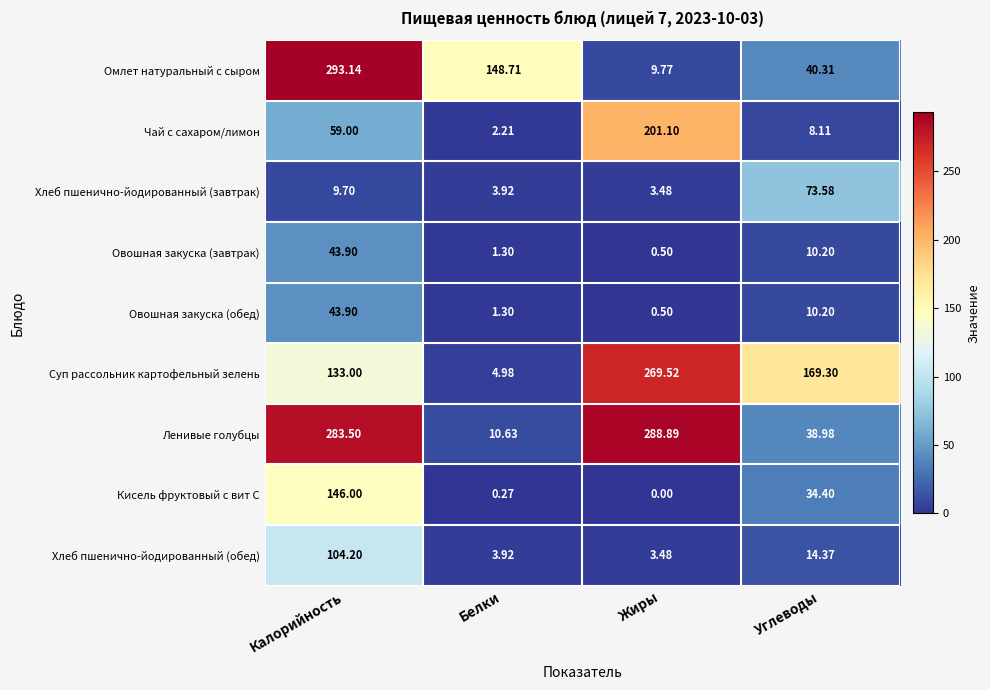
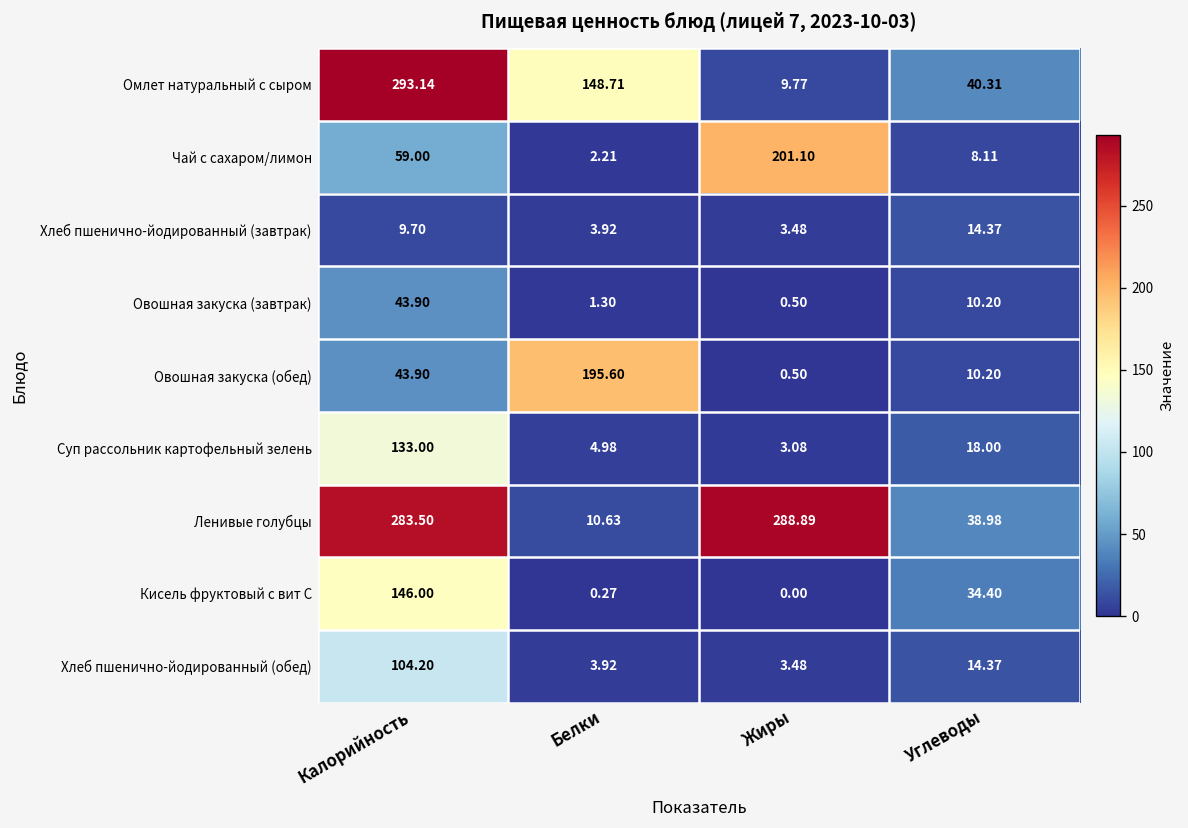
  {
    "Омлет натуральный с сыром": {
      "Калорийность": 293.14,
      "Белки": 148.71,
      "Жиры": 9.77,
      "Углеводы": 40.31
    },
    "Чай с сахаром/лимон": {
      "Калорийность": 59.00,
      "Белки": 2.21,
      "Жиры": 201.10,
      "Углеводы": 8.11
    },
    "Хлеб пшенично-йодированный (завтрак)": {
      "Калорийность": 9.70,
      "Белки": 3.92,
      "Жиры": 3.48,
-     "Углеводы": 73.58
+     "Углеводы": 14.37
    },
    "Овошная закуска (завтрак)": {
      "Калорийность": 43.90,
      "Белки": 1.30,
      "Жиры": 0.50,
      "Углеводы": 10.20
    },
    "Овошная закуска (обед)": {
      "Калорийность": 43.90,
-     "Белки": 1.30,
+     "Белки": 195.60,
      "Жиры": 0.50,
      "Углеводы": 10.20
    },
    "Суп рассольник картофельный зелень": {
      "Калорийность": 133.00,
      "Белки": 4.98,
-     "Жиры": 269.52,
-     "Углеводы": 169.30
+     "Жиры": 3.08,
+     "Углеводы": 18.00
    },
    "Ленивые голубцы": {
      "Калорийность": 283.50,
      "Белки": 10.63,
      "Жиры": 288.89,
      "Углеводы": 38.98
    },
    "Кисель фруктовый с вит С": {
      "Калорийность": 146.00,
      "Белки": 0.27,
      "Жиры": 0.00,
      "Углеводы": 34.40
    },
    "Хлеб пшенично-йодированный (обед)": {
      "Калорийность": 104.20,
      "Белки": 3.92,
      "Жиры": 3.48,
      "Углеводы": 14.37
    }
  }
